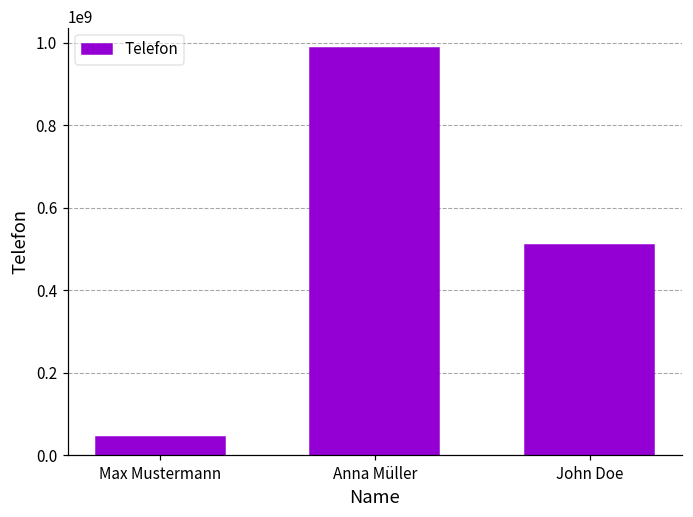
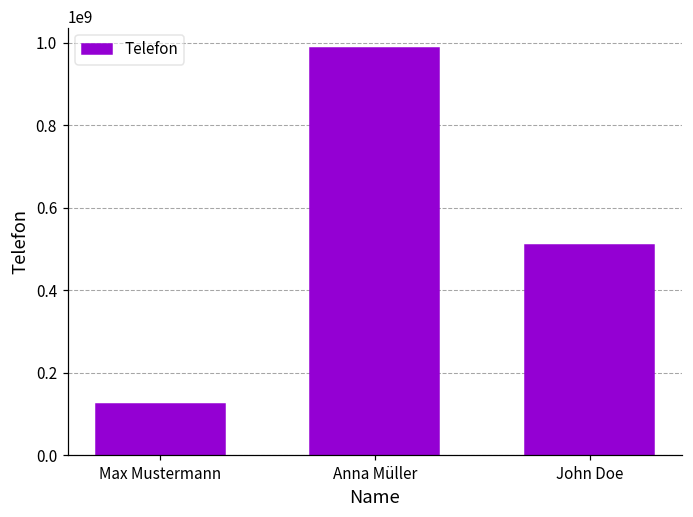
  {
-   "Max Mustermann": 40000000,
+   "Max Mustermann": 120000000,
    "Anna Müller": 990000000,
    "John Doe": 510000000
  }
